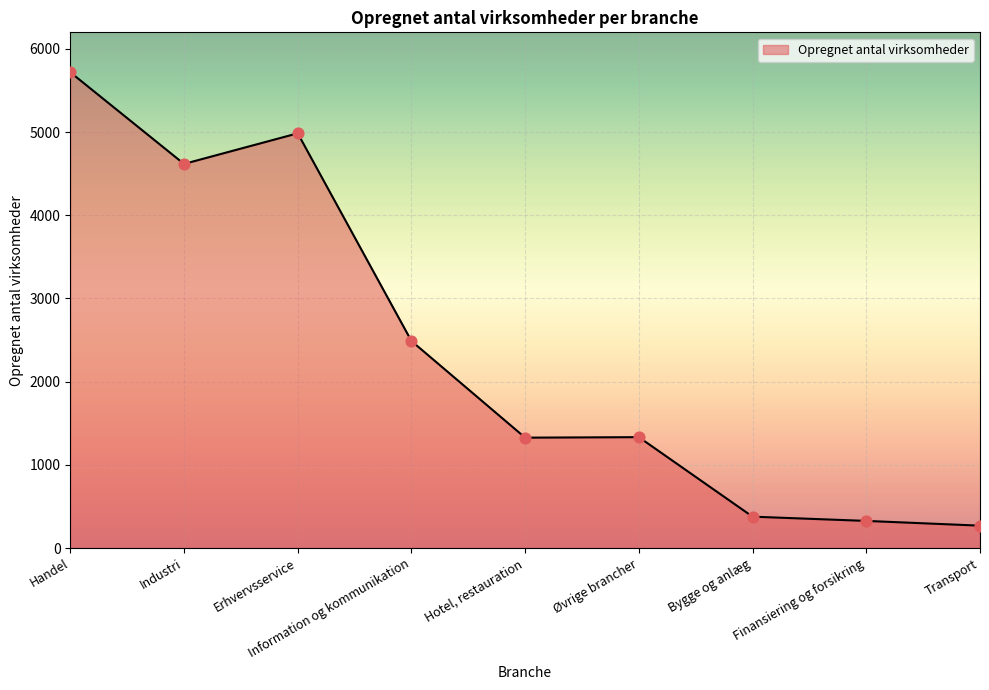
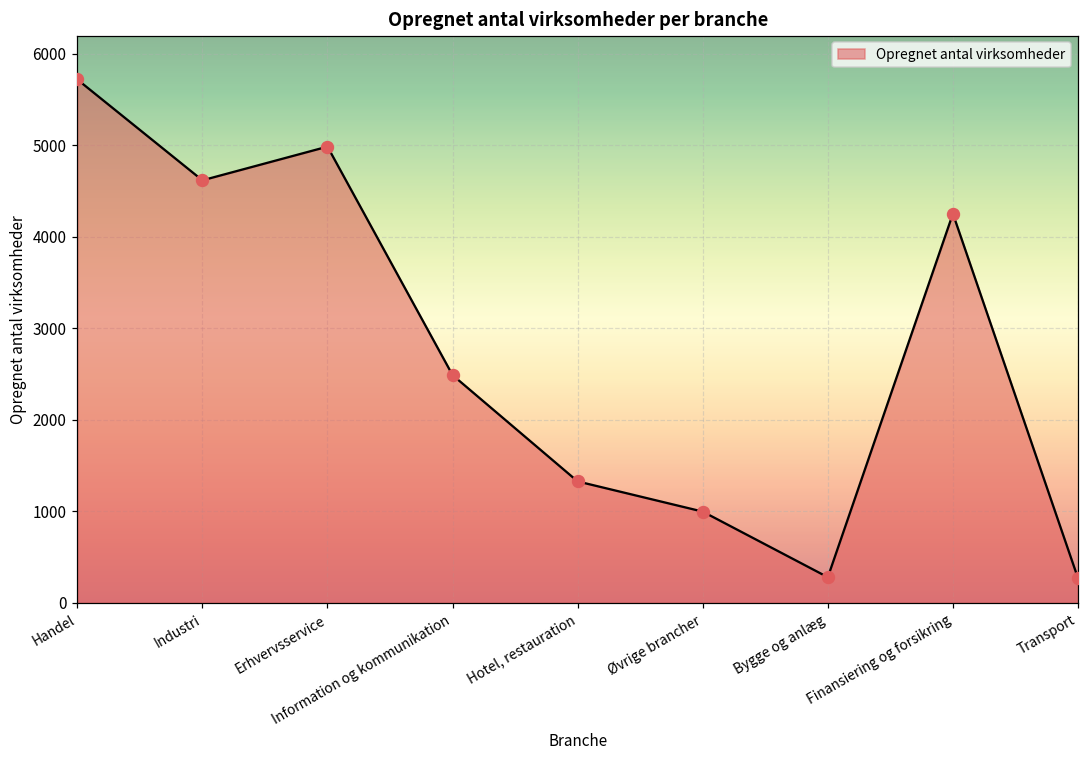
  {
    "Handel": 5700,
    "Industri": 4600,
    "Erhvervsservice": 5000,
    "Information og kommunikation": 2500,
    "Hotel, restauration": 1300,
-   "Øvrige brancher": 1300,
-   "Bygge og anlæg": 400,
-   "Finansiering og forsikring": 300,
+   "Øvrige brancher": 1000,
+   "Bygge og anlæg": 300,
+   "Finansiering og forsikring": 4300,
    "Transport": 300
  }
